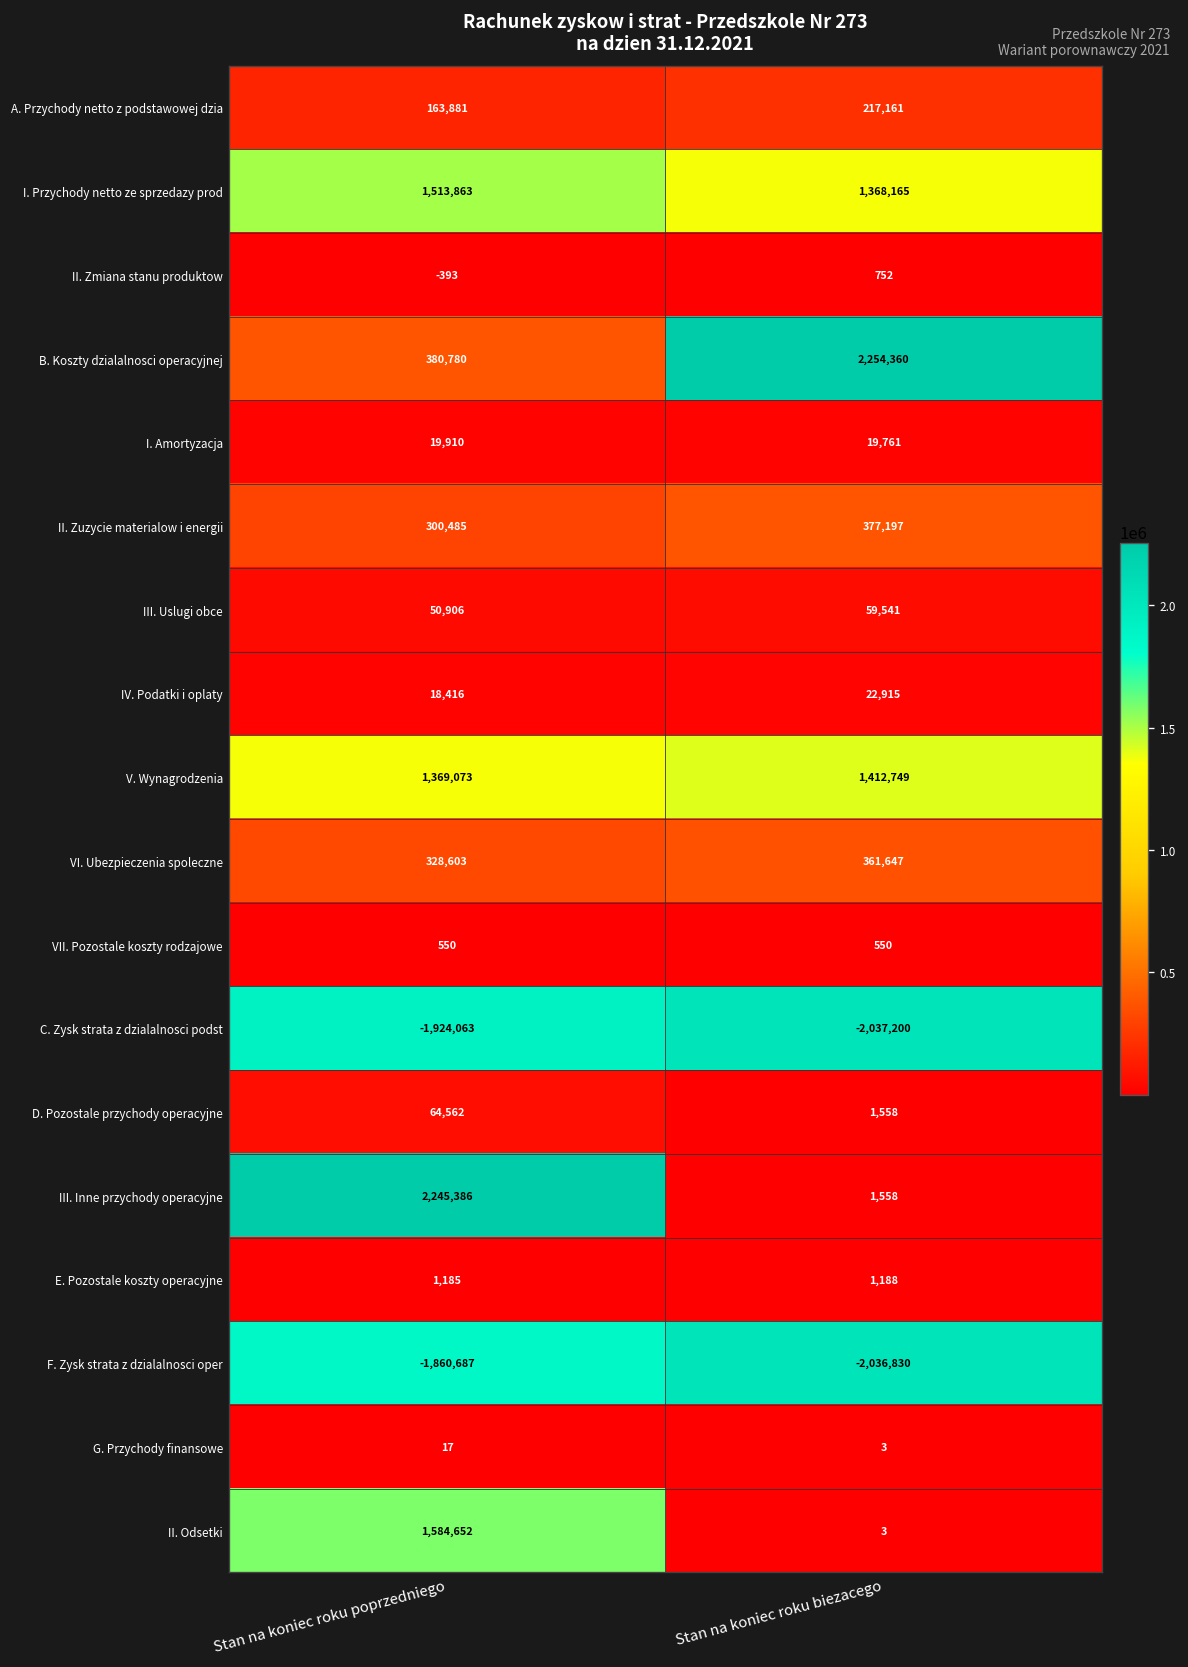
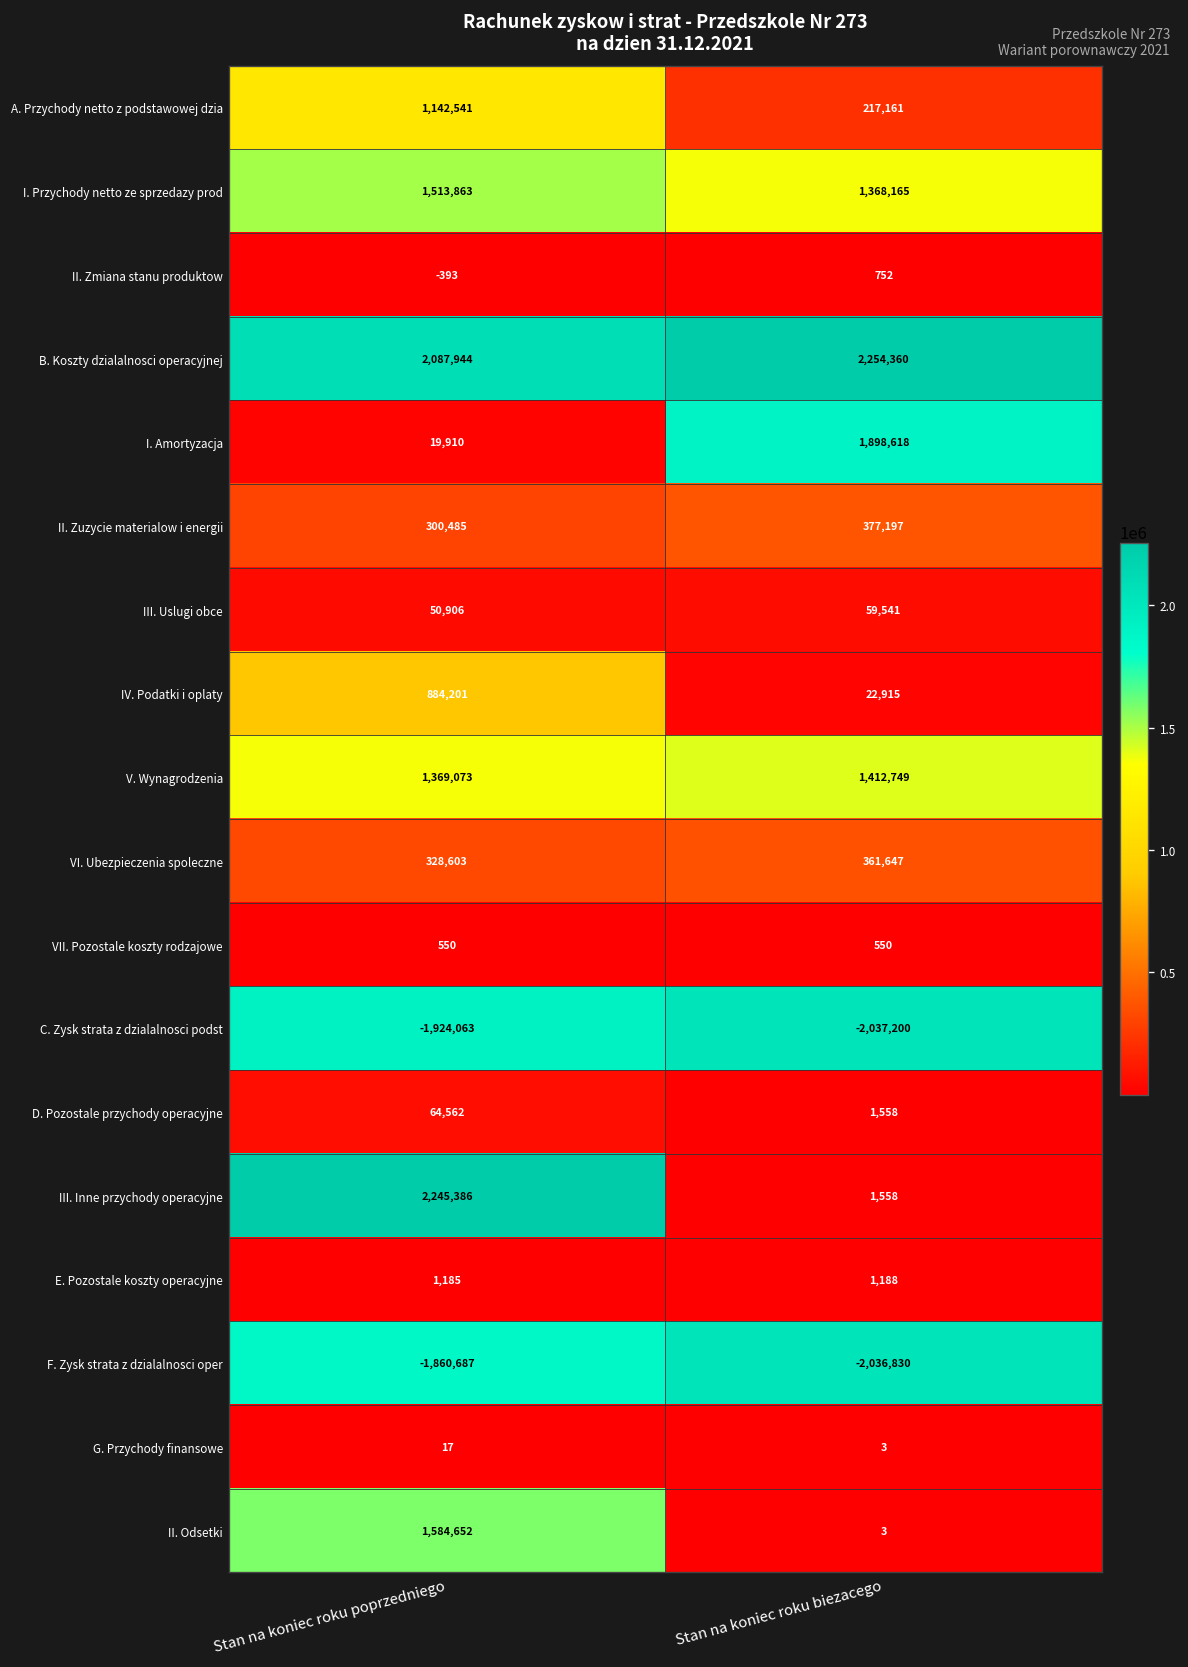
  {
    "A. Przychody netto z podstawowej dzia": {
-     "Stan na koniec roku poprzedniego": "163,881",
+     "Stan na koniec roku poprzedniego": "1,142,541",
      "Stan na koniec roku biezacego": "217,161"
    },
    "I. Przychody netto ze sprzedazy prod": {
      "Stan na koniec roku poprzedniego": "1,513,863",
      "Stan na koniec roku biezacego": "1,368,165"
    },
    "II. Zmiana stanu produktow": {
      "Stan na koniec roku poprzedniego": "-393",
      "Stan na koniec roku biezacego": "752"
    },
    "B. Koszty dzialalnosci operacyjnej": {
-     "Stan na koniec roku poprzedniego": "380,780",
+     "Stan na koniec roku poprzedniego": "2,087,944",
      "Stan na koniec roku biezacego": "2,254,360"
    },
    "I. Amortyzacja": {
      "Stan na koniec roku poprzedniego": "19,910",
-     "Stan na koniec roku biezacego": "19,761"
+     "Stan na koniec roku biezacego": "1,898,618"
    },
    "II. Zuzycie materialow i energii": {
      "Stan na koniec roku poprzedniego": "300,485",
      "Stan na koniec roku biezacego": "377,197"
    },
    "III. Uslugi obce": {
      "Stan na koniec roku poprzedniego": "50,906",
      "Stan na koniec roku biezacego": "59,541"
    },
    "IV. Podatki i oplaty": {
-     "Stan na koniec roku poprzedniego": "18,416",
+     "Stan na koniec roku poprzedniego": "884,201",
      "Stan na koniec roku biezacego": "22,915"
    },
    "V. Wynagrodzenia": {
      "Stan na koniec roku poprzedniego": "1,369,073",
      "Stan na koniec roku biezacego": "1,412,749"
    },
    "VI. Ubezpieczenia spoleczne": {
      "Stan na koniec roku poprzedniego": "328,603",
      "Stan na koniec roku biezacego": "361,647"
    },
    "VII. Pozostale koszty rodzajowe": {
      "Stan na koniec roku poprzedniego": "550",
      "Stan na koniec roku biezacego": "550"
    },
    "C. Zysk strata z dzialalnosci podst": {
      "Stan na koniec roku poprzedniego": "-1,924,063",
      "Stan na koniec roku biezacego": "-2,037,200"
    },
    "D. Pozostale przychody operacyjne": {
      "Stan na koniec roku poprzedniego": "64,562",
      "Stan na koniec roku biezacego": "1,558"
    },
    "III. Inne przychody operacyjne": {
      "Stan na koniec roku poprzedniego": "2,245,386",
      "Stan na koniec roku biezacego": "1,558"
    },
    "E. Pozostale koszty operacyjne": {
      "Stan na koniec roku poprzedniego": "1,185",
      "Stan na koniec roku biezacego": "1,188"
    },
    "F. Zysk strata z dzialalnosci oper": {
      "Stan na koniec roku poprzedniego": "-1,860,687",
      "Stan na koniec roku biezacego": "-2,036,830"
    },
    "G. Przychody finansowe": {
      "Stan na koniec roku poprzedniego": "17",
      "Stan na koniec roku biezacego": "3"
    },
    "II. Odsetki": {
      "Stan na koniec roku poprzedniego": "1,584,652",
      "Stan na koniec roku biezacego": "3"
    }
  }
